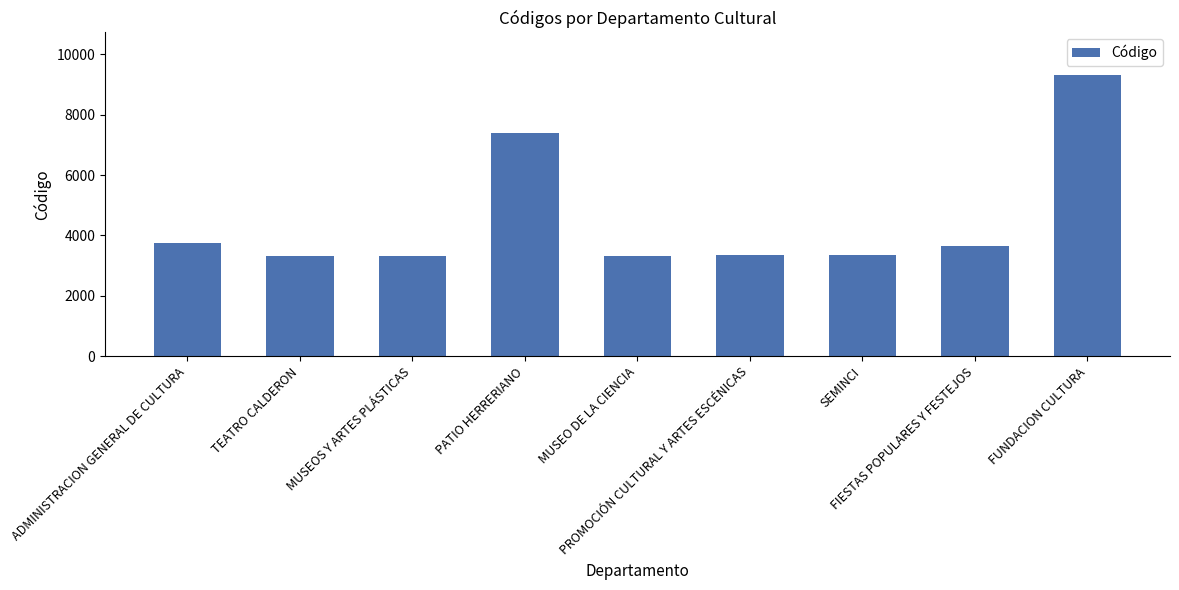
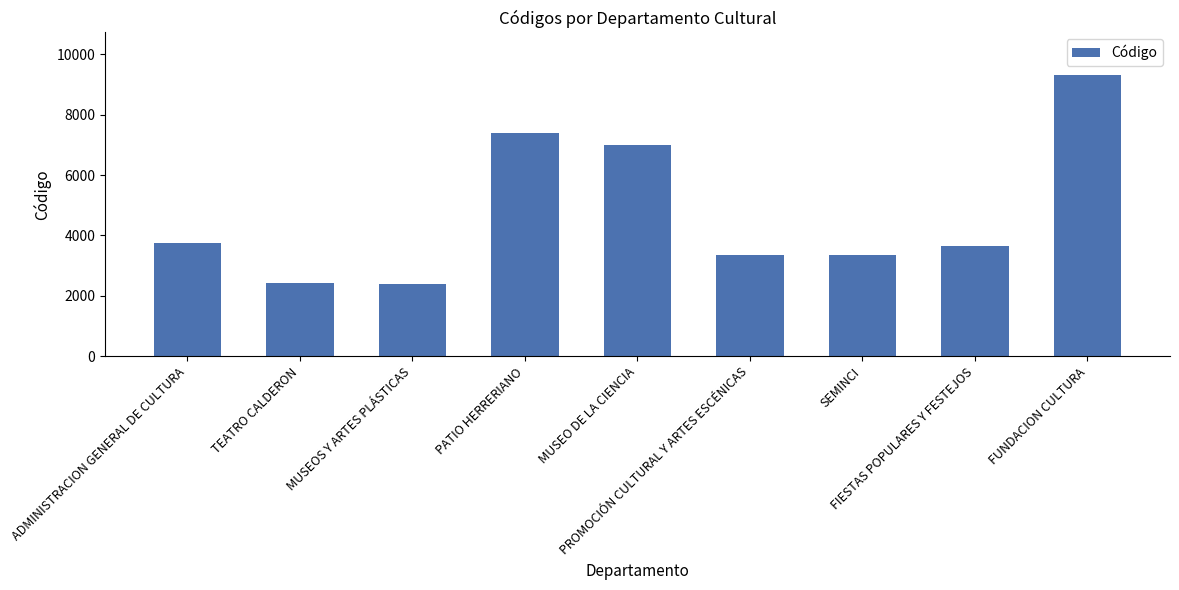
  {
    "ADMINISTRACION GENERAL DE CULTURA": 3800,
-   "TEATRO CALDERON": 3300,
-   "MUSEOS Y ARTES PLÁSTICAS": 3300,
+   "TEATRO CALDERON": 2400,
+   "MUSEOS Y ARTES PLÁSTICAS": 2400,
    "PATIO HERRERIANO": 7400,
-   "MUSEO DE LA CIENCIA": 3300,
+   "MUSEO DE LA CIENCIA": 7000,
    "PROMOCIÓN CULTURAL Y ARTES ESCÉNICAS": 3300,
    "SEMINCI": 3300,
    "FIESTAS POPULARES Y FESTEJOS": 3700,
    "FUNDACION CULTURA": 9300
  }
